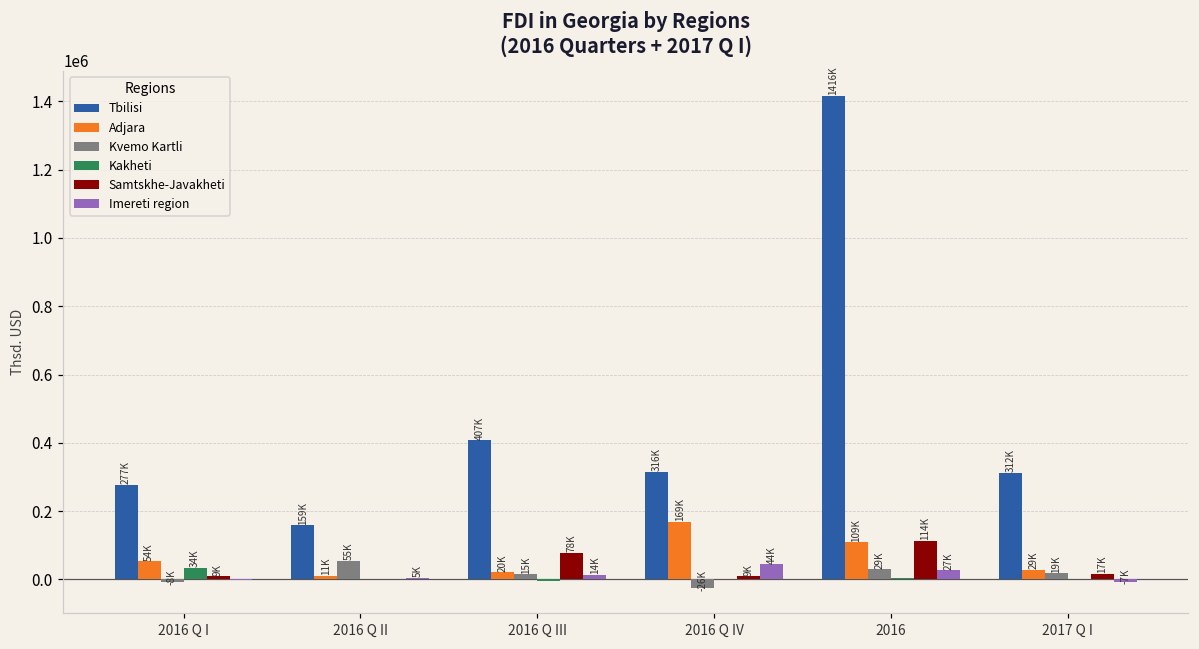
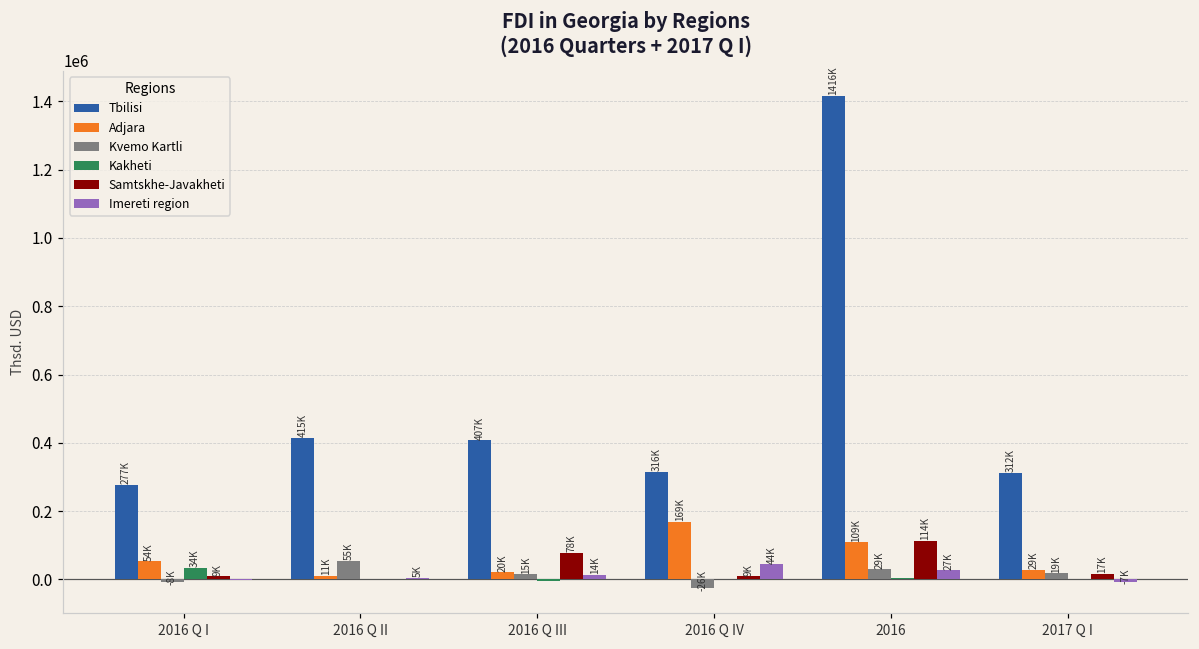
  {
    "Tbilisi": {
      "2016 Q I": "277K",
-     "2016 Q II": "159K",
+     "2016 Q II": "415K",
      "2016 Q III": "407K",
      "2016 Q IV": "316K",
      "2016": "1416K",
      "2017 Q I": "312K"
    },
    "Adjara": {
      "2016 Q I": "54K",
      "2016 Q II": "11K",
      "2016 Q III": "20K",
      "2016 Q IV": "169K",
      "2016": "109K",
      "2017 Q I": "29K"
    },
    "Kvemo Kartli": {
      "2016 Q I": "-8K",
      "2016 Q II": "55K",
      "2016 Q III": "15K",
      "2016 Q IV": "-26K",
      "2016": "29K",
      "2017 Q I": "19K"
    },
    "Kakheti": {
      "2016 Q I": "34K"
    },
    "Samtskhe-Javakheti": {
      "2016 Q I": "9K",
      "2016 Q III": "78K",
      "2016 Q IV": "9K",
      "2016": "114K",
      "2017 Q I": "17K"
    },
    "Imereti region": {
      "2016 Q II": "5K",
      "2016 Q III": "14K",
      "2016 Q IV": "44K",
      "2016": "27K",
      "2017 Q I": "-7K"
    }
  }
